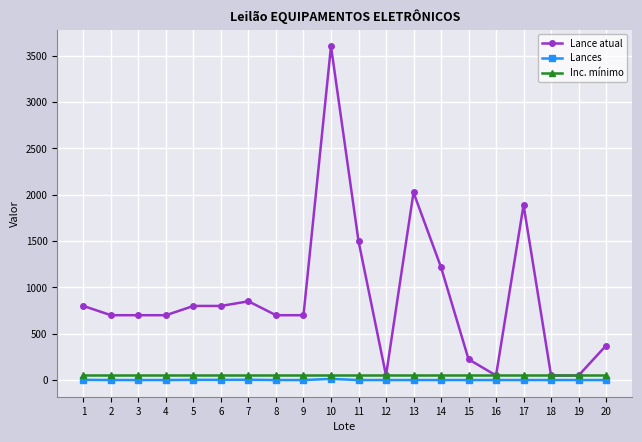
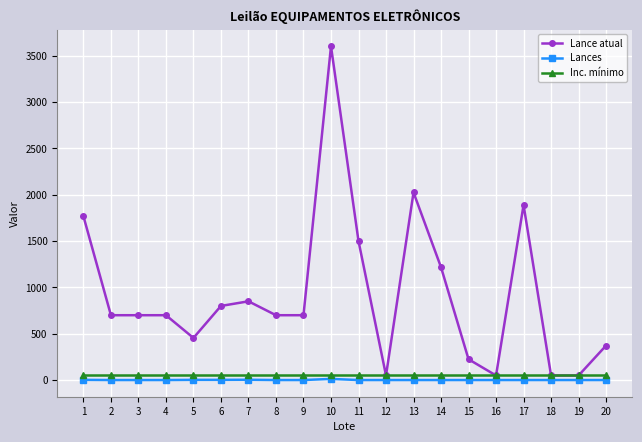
  {
    "Lance atual": {
-     "1": 800,
+     "1": 1800,
      "2": 700,
      "3": 700,
      "4": 700,
-     "5": 800,
+     "5": 500,
      "6": 800,
      "7": 900,
      "8": 700,
      "9": 700,
      "10": 3600,
      "11": 1500,
      "13": 2000,
      "14": 1200,
      "15": 200,
      "17": 1900,
      "20": 400
    },
    "Lances": {
      "1": 0,
      "2": 0,
      "3": 0,
      "4": 0,
      "5": 0,
      "6": 0,
      "7": 0,
      "8": 0,
      "9": 0,
      "10": 0,
      "11": 0,
      "12": 0,
      "13": 0,
      "14": 0,
      "15": 0,
      "16": 0,
      "17": 0,
      "18": 0,
      "19": 0,
      "20": 0
    },
    "Inc. mínimo": {
      "1": 100,
      "2": 100,
      "3": 100,
      "4": 100,
      "5": 100,
      "6": 100,
      "7": 100,
      "8": 100,
      "9": 100,
      "10": 100,
      "11": 100,
      "13": 100,
      "14": 100,
      "15": 100,
      "17": 100,
      "20": 100
    }
  }
